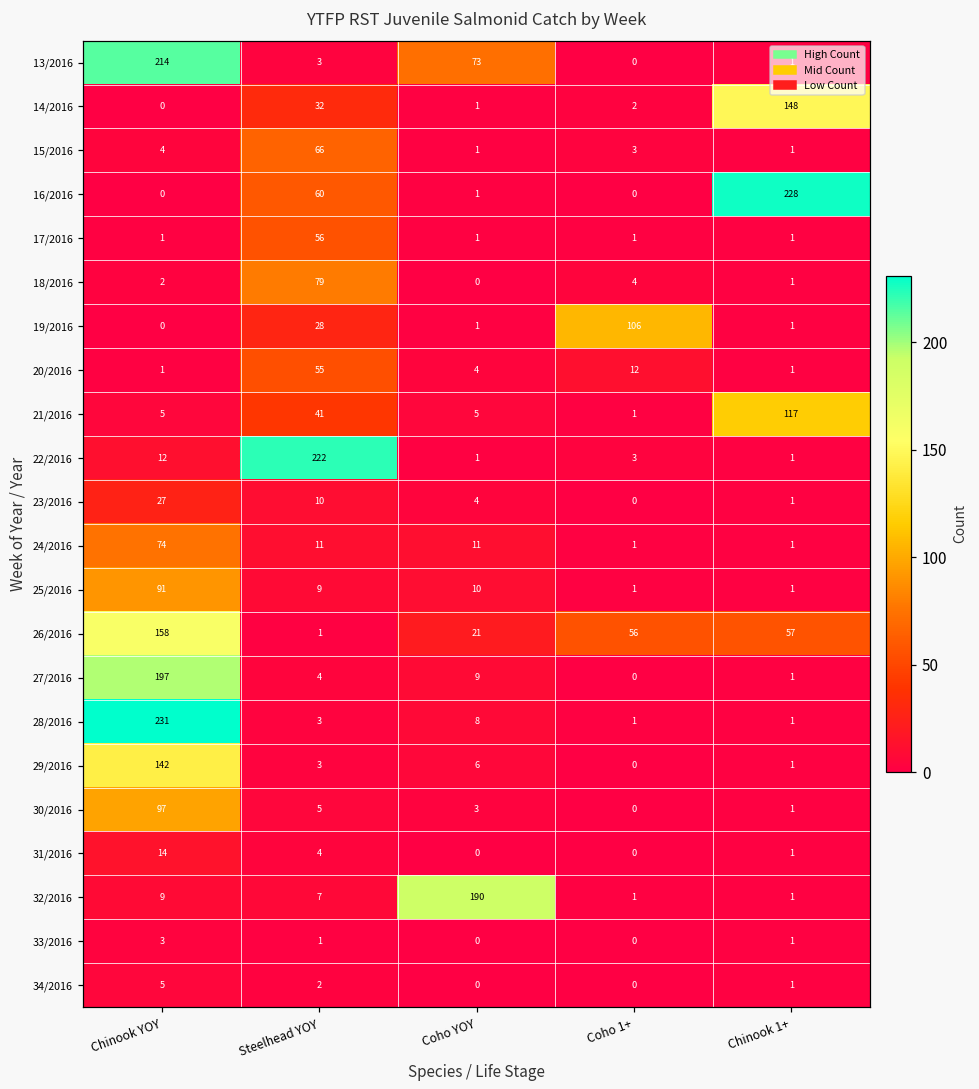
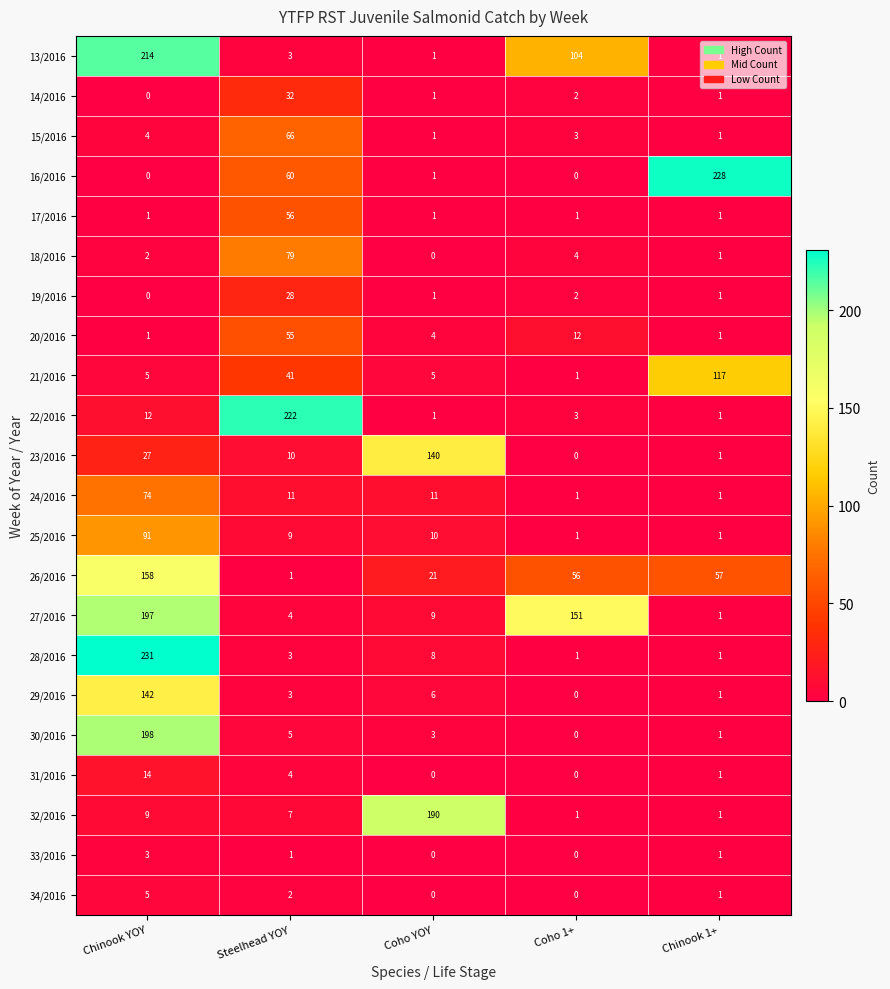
  {
    "13/2016": {
      "Chinook YOY": 214,
      "Steelhead YOY": 3,
-     "Coho YOY": 73,
-     "Coho 1+": 0
+     "Coho YOY": 1,
+     "Coho 1+": 104
    },
    "14/2016": {
      "Chinook YOY": 0,
      "Steelhead YOY": 32,
      "Coho YOY": 1,
      "Coho 1+": 2,
-     "Chinook 1+": 148
+     "Chinook 1+": 1
    },
    "15/2016": {
      "Chinook YOY": 4,
      "Steelhead YOY": 66,
      "Coho YOY": 1,
      "Coho 1+": 3,
      "Chinook 1+": 1
    },
    "16/2016": {
      "Chinook YOY": 0,
      "Steelhead YOY": 60,
      "Coho YOY": 1,
      "Coho 1+": 0,
      "Chinook 1+": 228
    },
    "17/2016": {
      "Chinook YOY": 1,
      "Steelhead YOY": 56,
      "Coho YOY": 1,
      "Coho 1+": 1,
      "Chinook 1+": 1
    },
    "18/2016": {
      "Chinook YOY": 2,
      "Steelhead YOY": 79,
      "Coho YOY": 0,
      "Coho 1+": 4,
      "Chinook 1+": 1
    },
    "19/2016": {
      "Chinook YOY": 0,
      "Steelhead YOY": 28,
      "Coho YOY": 1,
-     "Coho 1+": 106,
+     "Coho 1+": 2,
      "Chinook 1+": 1
    },
    "20/2016": {
      "Chinook YOY": 1,
      "Steelhead YOY": 55,
      "Coho YOY": 4,
      "Coho 1+": 12,
      "Chinook 1+": 1
    },
    "21/2016": {
      "Chinook YOY": 5,
      "Steelhead YOY": 41,
      "Coho YOY": 5,
      "Coho 1+": 1,
      "Chinook 1+": 117
    },
    "22/2016": {
      "Chinook YOY": 12,
      "Steelhead YOY": 222,
      "Coho YOY": 1,
      "Coho 1+": 3,
      "Chinook 1+": 1
    },
    "23/2016": {
      "Chinook YOY": 27,
      "Steelhead YOY": 10,
-     "Coho YOY": 4,
+     "Coho YOY": 140,
      "Coho 1+": 0,
      "Chinook 1+": 1
    },
    "24/2016": {
      "Chinook YOY": 74,
      "Steelhead YOY": 11,
      "Coho YOY": 11,
      "Coho 1+": 1,
      "Chinook 1+": 1
    },
    "25/2016": {
      "Chinook YOY": 91,
      "Steelhead YOY": 9,
      "Coho YOY": 10,
      "Coho 1+": 1,
      "Chinook 1+": 1
    },
    "26/2016": {
      "Chinook YOY": 158,
      "Steelhead YOY": 1,
      "Coho YOY": 21,
      "Coho 1+": 56,
      "Chinook 1+": 57
    },
    "27/2016": {
      "Chinook YOY": 197,
      "Steelhead YOY": 4,
      "Coho YOY": 9,
-     "Coho 1+": 0,
+     "Coho 1+": 151,
      "Chinook 1+": 1
    },
    "28/2016": {
      "Chinook YOY": 231,
      "Steelhead YOY": 3,
      "Coho YOY": 8,
      "Coho 1+": 1,
      "Chinook 1+": 1
    },
    "29/2016": {
      "Chinook YOY": 142,
      "Steelhead YOY": 3,
      "Coho YOY": 6,
      "Coho 1+": 0,
      "Chinook 1+": 1
    },
    "30/2016": {
-     "Chinook YOY": 97,
+     "Chinook YOY": 198,
      "Steelhead YOY": 5,
      "Coho YOY": 3,
      "Coho 1+": 0,
      "Chinook 1+": 1
    },
    "31/2016": {
      "Chinook YOY": 14,
      "Steelhead YOY": 4,
      "Coho YOY": 0,
      "Coho 1+": 0,
      "Chinook 1+": 1
    },
    "32/2016": {
      "Chinook YOY": 9,
      "Steelhead YOY": 7,
      "Coho YOY": 190,
      "Coho 1+": 1,
      "Chinook 1+": 1
    },
    "33/2016": {
      "Chinook YOY": 3,
      "Steelhead YOY": 1,
      "Coho YOY": 0,
      "Coho 1+": 0,
      "Chinook 1+": 1
    },
    "34/2016": {
      "Chinook YOY": 5,
      "Steelhead YOY": 2,
      "Coho YOY": 0,
      "Coho 1+": 0,
      "Chinook 1+": 1
    }
  }
